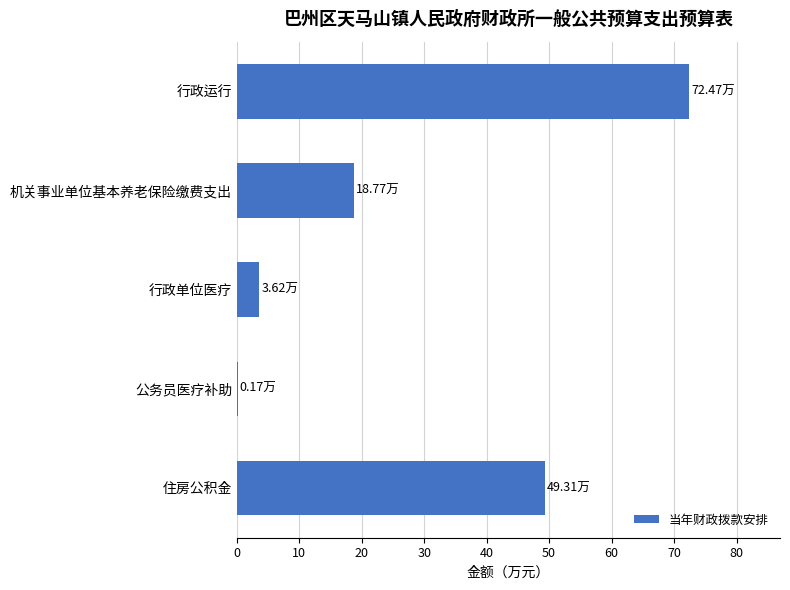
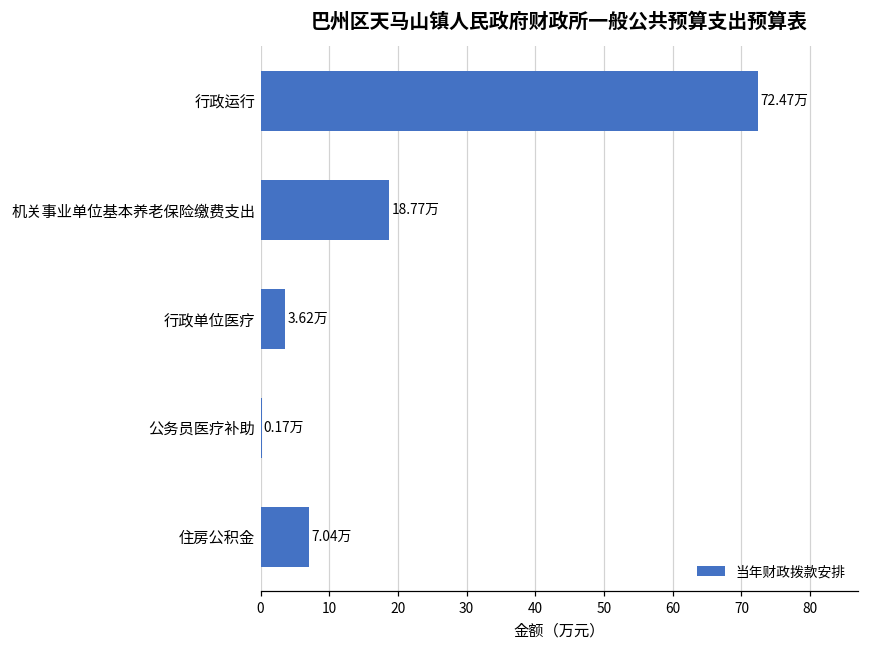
  {
    "行政运行": "72.47万",
    "机关事业单位基本养老保险缴费支出": "18.77万",
    "行政单位医疗": "3.62万",
    "公务员医疗补助": "0.17万",
-   "住房公积金": "49.31万"
+   "住房公积金": "7.04万"
  }
